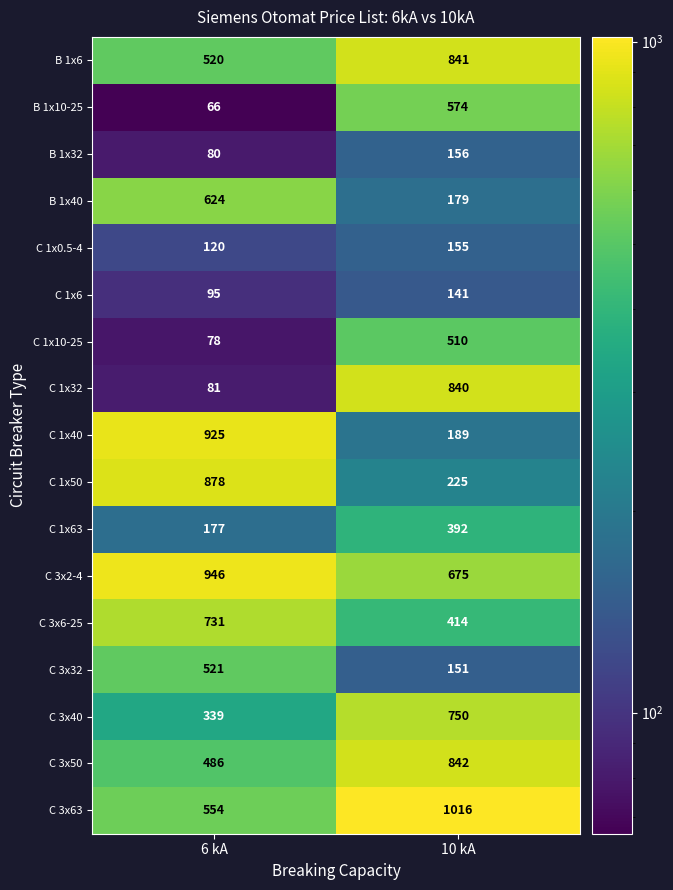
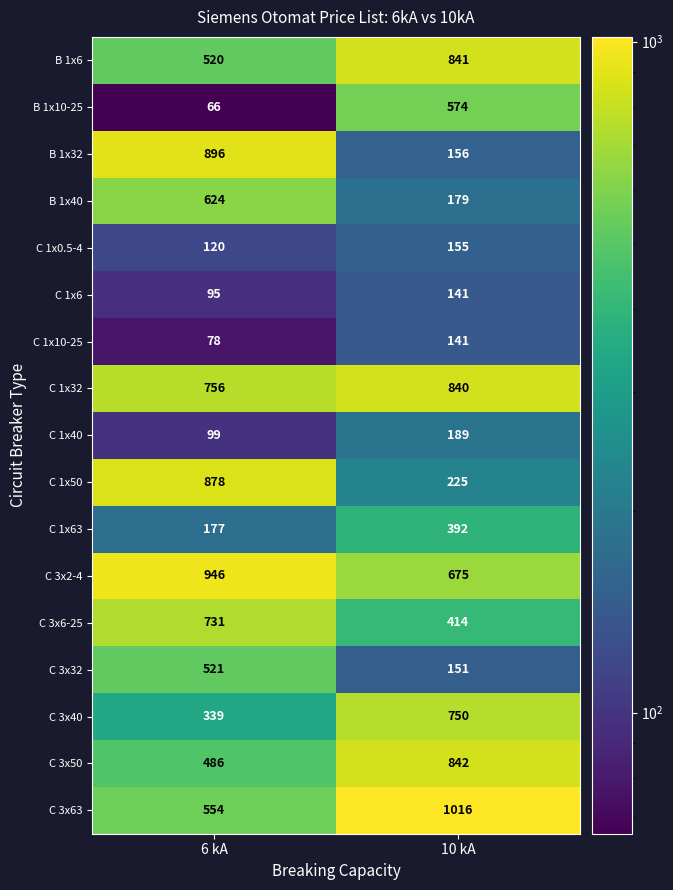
  {
    "B 1x6": {
      "6 kA": 520,
      "10 kA": 841
    },
    "B 1x10-25": {
      "6 kA": 66,
      "10 kA": 574
    },
    "B 1x32": {
-     "6 kA": 80,
+     "6 kA": 896,
      "10 kA": 156
    },
    "B 1x40": {
      "6 kA": 624,
      "10 kA": 179
    },
    "C 1x0.5-4": {
      "6 kA": 120,
      "10 kA": 155
    },
    "C 1x6": {
      "6 kA": 95,
      "10 kA": 141
    },
    "C 1x10-25": {
      "6 kA": 78,
-     "10 kA": 510
+     "10 kA": 141
    },
    "C 1x32": {
-     "6 kA": 81,
+     "6 kA": 756,
      "10 kA": 840
    },
    "C 1x40": {
-     "6 kA": 925,
+     "6 kA": 99,
      "10 kA": 189
    },
    "C 1x50": {
      "6 kA": 878,
      "10 kA": 225
    },
    "C 1x63": {
      "6 kA": 177,
      "10 kA": 392
    },
    "C 3x2-4": {
      "6 kA": 946,
      "10 kA": 675
    },
    "C 3x6-25": {
      "6 kA": 731,
      "10 kA": 414
    },
    "C 3x32": {
      "6 kA": 521,
      "10 kA": 151
    },
    "C 3x40": {
      "6 kA": 339,
      "10 kA": 750
    },
    "C 3x50": {
      "6 kA": 486,
      "10 kA": 842
    },
    "C 3x63": {
      "6 kA": 554,
      "10 kA": 1016
    }
  }
